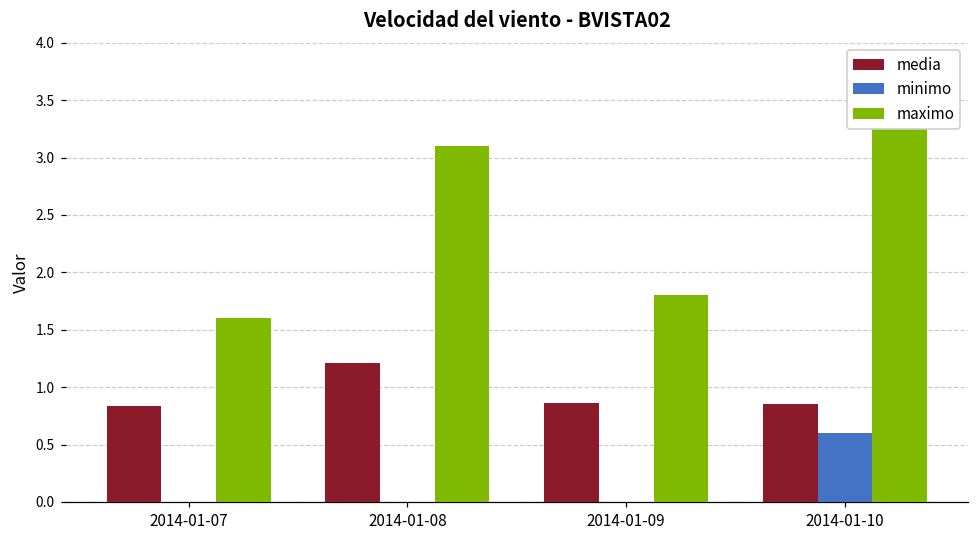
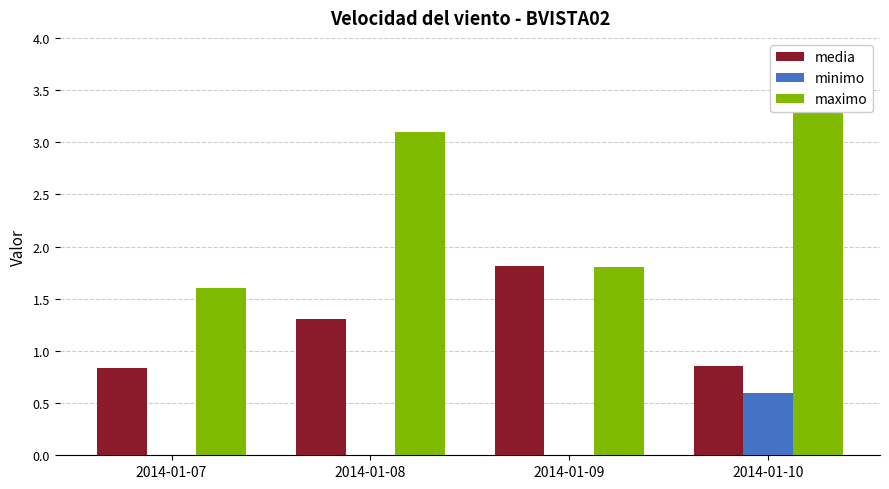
  {
    "media": {
      "2014-01-07": 0.83,
-     "2014-01-08": 1.21,
-     "2014-01-09": 0.86,
+     "2014-01-08": 1.31,
+     "2014-01-09": 1.81,
      "2014-01-10": 0.85
    },
    "minimo": {
      "2014-01-07": 0.00,
      "2014-01-08": 0.00,
      "2014-01-09": 0.00,
      "2014-01-10": 0.60
    },
    "maximo": {
      "2014-01-07": 1.60,
      "2014-01-08": 3.10,
      "2014-01-09": 1.80
    }
  }
